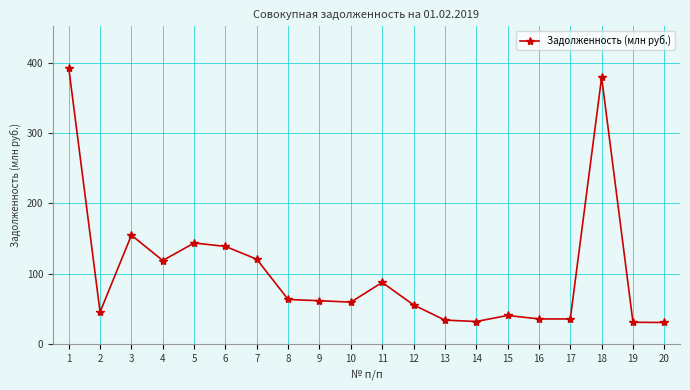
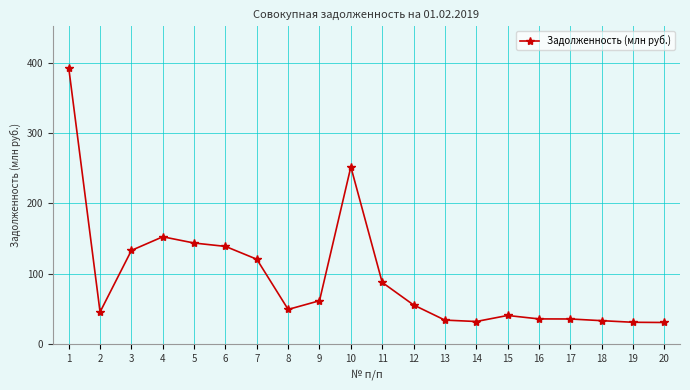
  {
    "1": 390,
    "2": 50,
-   "3": 150,
-   "4": 120,
+   "3": 130,
+   "4": 150,
    "5": 140,
    "6": 140,
    "7": 120,
-   "8": 60,
+   "8": 50,
    "9": 60,
-   "10": 60,
+   "10": 250,
    "11": 90,
    "12": 60,
    "13": 30,
    "14": 30,
    "15": 40,
    "16": 40,
    "17": 40,
-   "18": 380,
+   "18": 30,
    "19": 30,
    "20": 30
  }
